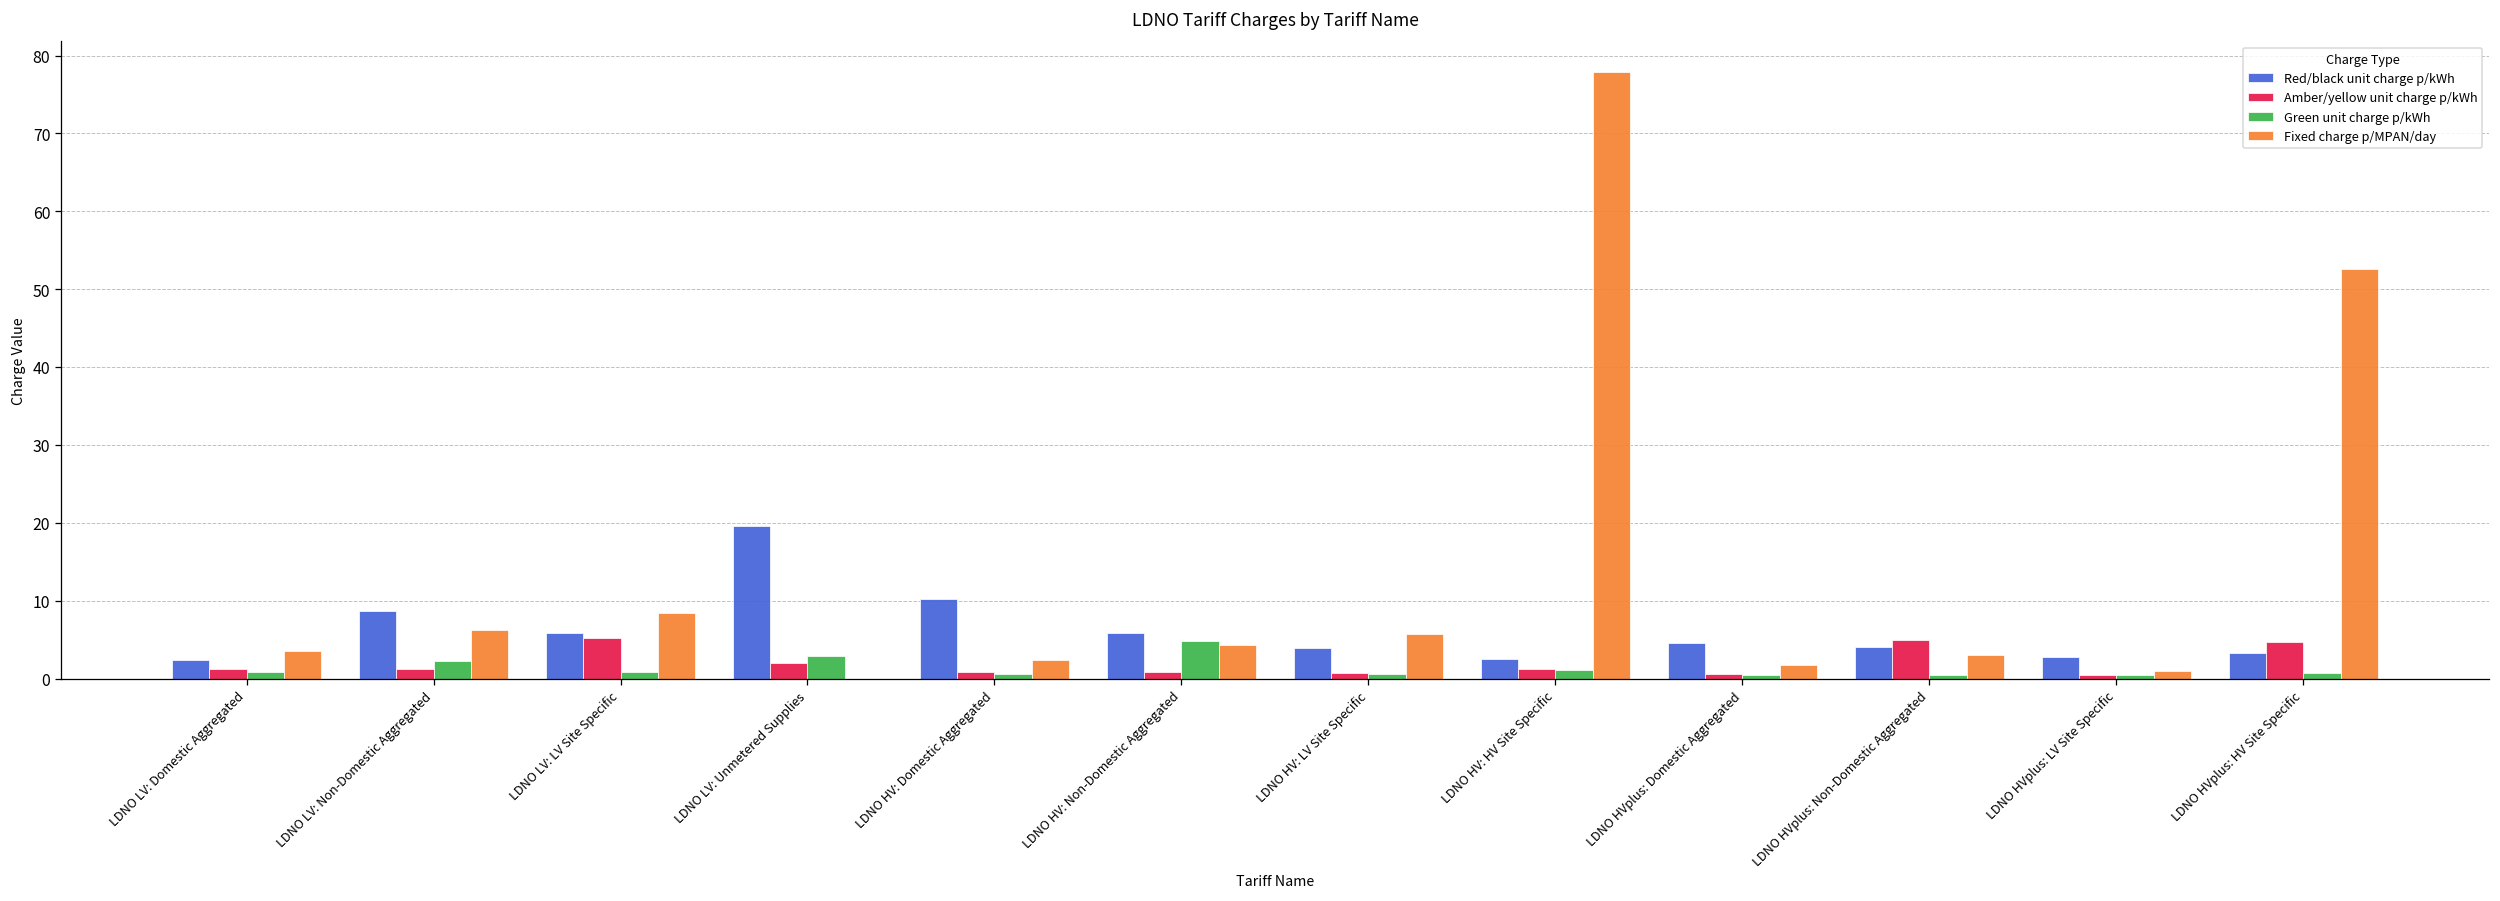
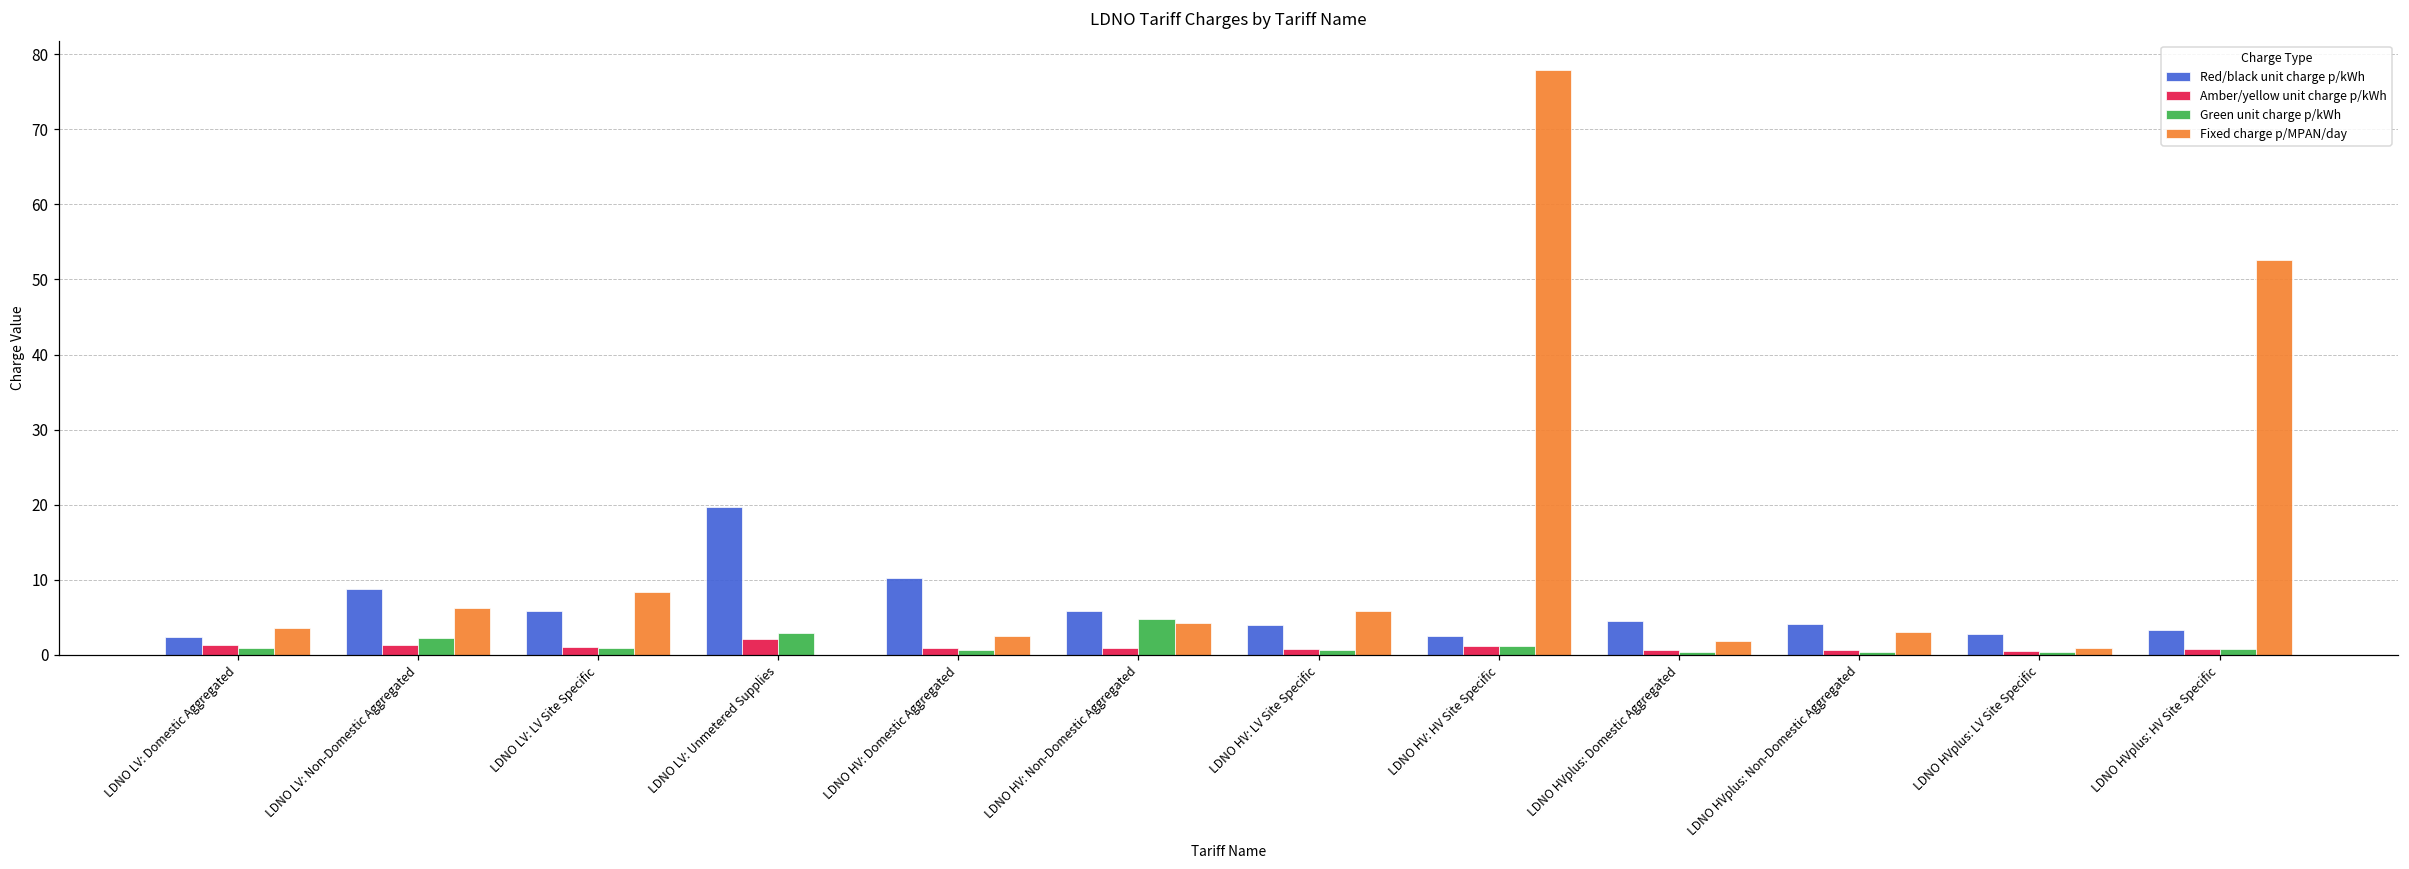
  {
    "Red/black unit charge p/kWh": {
      "LDNO LV: Domestic Aggregated": 2,
      "LDNO LV: Non-Domestic Aggregated": 9,
      "LDNO LV: LV Site Specific": 6,
      "LDNO LV: Unmetered Supplies": 20,
      "LDNO HV: Domestic Aggregated": 10,
      "LDNO HV: Non-Domestic Aggregated": 6,
      "LDNO HV: LV Site Specific": 4,
      "LDNO HV: HV Site Specific": 3,
      "LDNO HVplus: Domestic Aggregated": 5,
      "LDNO HVplus: Non-Domestic Aggregated": 4,
      "LDNO HVplus: LV Site Specific": 3,
      "LDNO HVplus: HV Site Specific": 3
    },
    "Amber/yellow unit charge p/kWh": {
      "LDNO LV: Domestic Aggregated": 1,
      "LDNO LV: Non-Domestic Aggregated": 1,
-     "LDNO LV: LV Site Specific": 5,
+     "LDNO LV: LV Site Specific": 1,
      "LDNO LV: Unmetered Supplies": 2,
      "LDNO HV: Domestic Aggregated": 1,
      "LDNO HV: Non-Domestic Aggregated": 1,
      "LDNO HV: LV Site Specific": 1,
      "LDNO HV: HV Site Specific": 1,
      "LDNO HVplus: Domestic Aggregated": 1,
-     "LDNO HVplus: Non-Domestic Aggregated": 5,
+     "LDNO HVplus: Non-Domestic Aggregated": 1,
      "LDNO HVplus: LV Site Specific": 0,
-     "LDNO HVplus: HV Site Specific": 5
+     "LDNO HVplus: HV Site Specific": 1
    },
    "Green unit charge p/kWh": {
      "LDNO LV: Domestic Aggregated": 1,
      "LDNO LV: Non-Domestic Aggregated": 2,
      "LDNO LV: LV Site Specific": 1,
      "LDNO LV: Unmetered Supplies": 3,
      "LDNO HV: Domestic Aggregated": 1,
      "LDNO HV: Non-Domestic Aggregated": 5,
      "LDNO HV: LV Site Specific": 1,
      "LDNO HV: HV Site Specific": 1,
      "LDNO HVplus: Domestic Aggregated": 0,
      "LDNO HVplus: Non-Domestic Aggregated": 0,
      "LDNO HVplus: LV Site Specific": 0,
      "LDNO HVplus: HV Site Specific": 1
    },
    "Fixed charge p/MPAN/day": {
      "LDNO LV: Domestic Aggregated": 4,
      "LDNO LV: Non-Domestic Aggregated": 6,
      "LDNO LV: LV Site Specific": 8,
      "LDNO LV: Unmetered Supplies": 0,
      "LDNO HV: Domestic Aggregated": 2,
      "LDNO HV: Non-Domestic Aggregated": 4,
      "LDNO HV: LV Site Specific": 6,
      "LDNO HV: HV Site Specific": 78,
      "LDNO HVplus: Domestic Aggregated": 2,
      "LDNO HVplus: Non-Domestic Aggregated": 3,
      "LDNO HVplus: LV Site Specific": 1,
      "LDNO HVplus: HV Site Specific": 53
    }
  }
